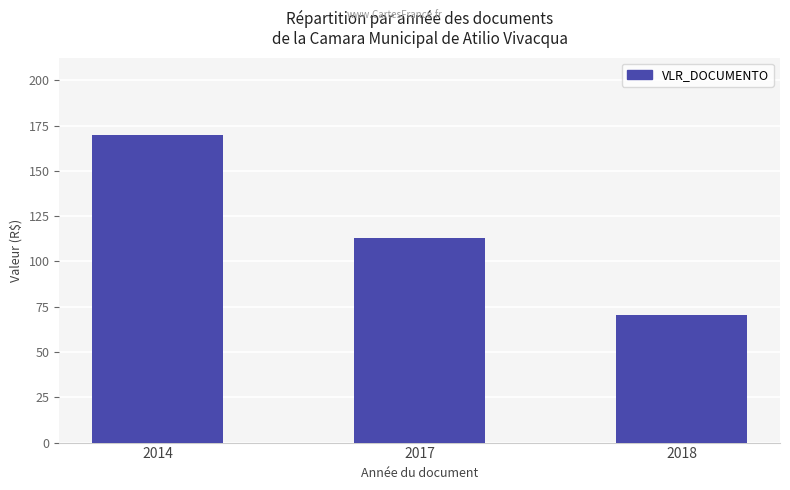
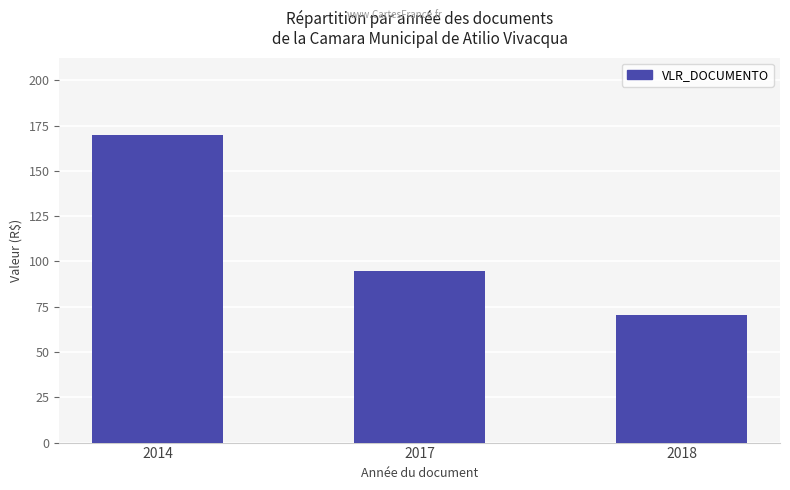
  {
    "2014": 170,
-   "2017": 113,
+   "2017": 95,
    "2018": 71
  }
